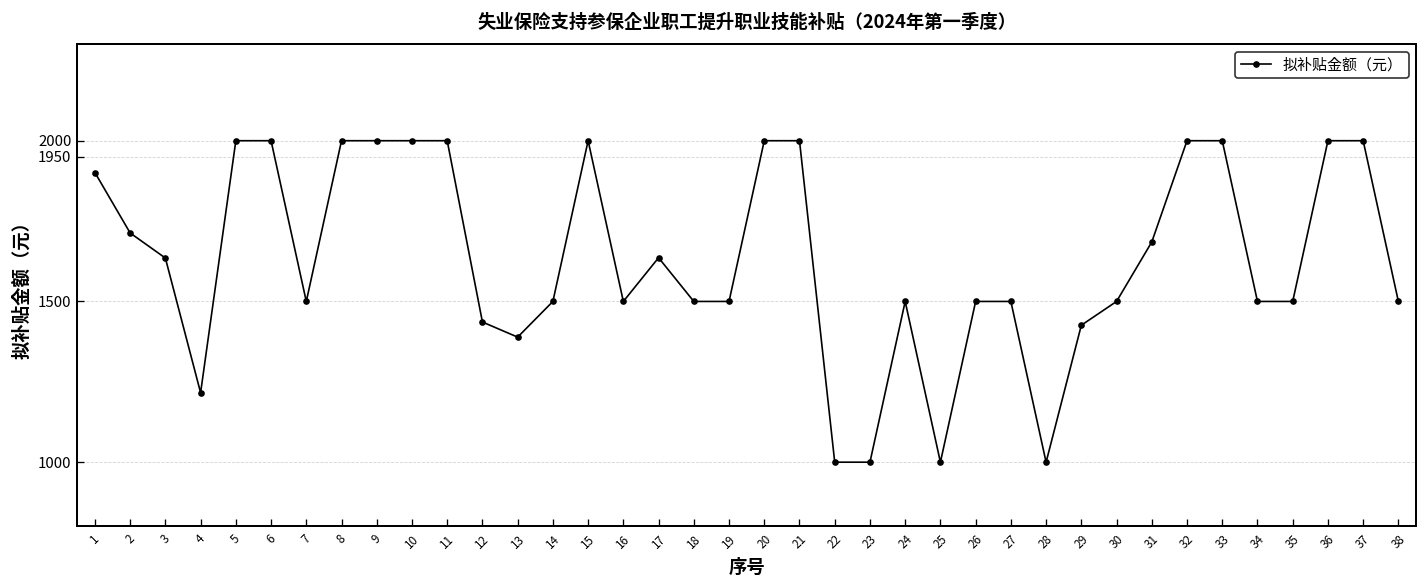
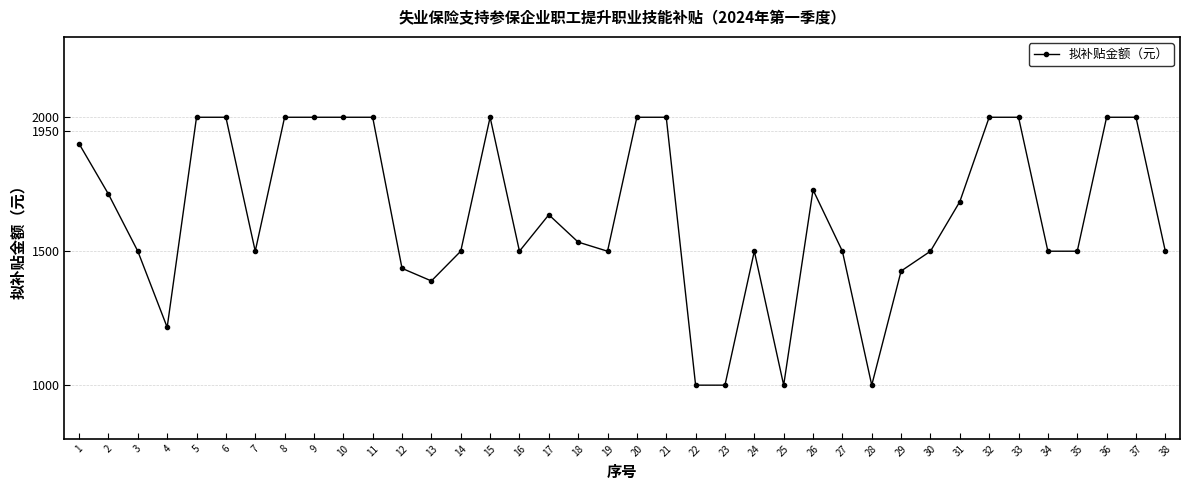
  {
    "1": 1900,
    "2": 1710,
-   "3": 1640,
+   "3": 1500,
    "4": 1220,
    "5": 2000,
    "6": 2000,
    "7": 1500,
    "8": 2000,
    "9": 2000,
    "10": 2000,
    "11": 2000,
    "12": 1440,
    "13": 1390,
    "14": 1500,
    "15": 2000,
    "16": 1500,
    "17": 1640,
-   "18": 1500,
+   "18": 1530,
    "19": 1500,
    "20": 2000,
    "21": 2000,
    "22": 1000,
    "23": 1000,
    "24": 1500,
    "25": 1000,
-   "26": 1500,
+   "26": 1730,
    "27": 1500,
    "28": 1000,
    "29": 1430,
    "30": 1500,
    "31": 1690,
    "32": 2000,
    "33": 2000,
    "34": 1500,
    "35": 1500,
    "36": 2000,
    "37": 2000,
    "38": 1500
  }
